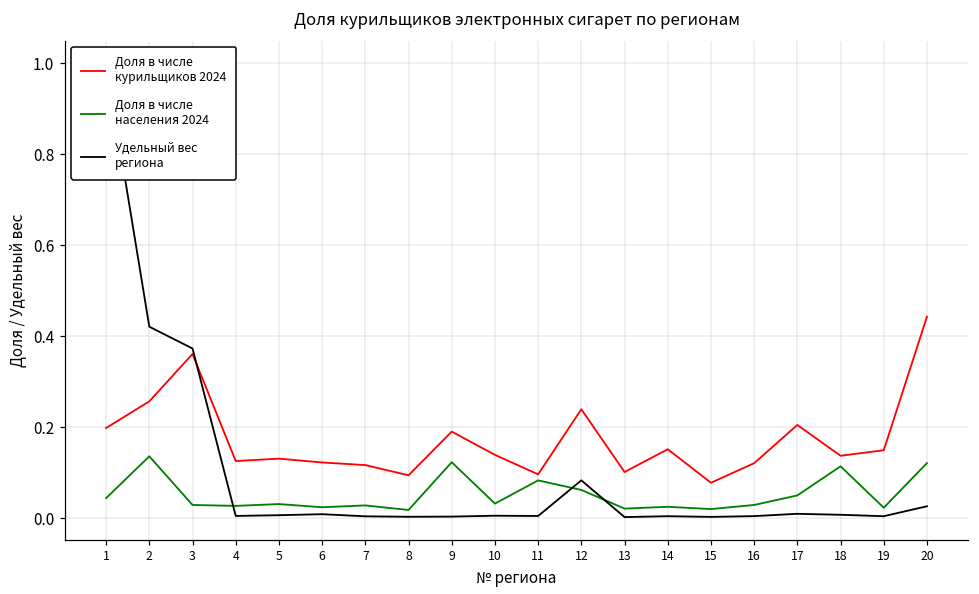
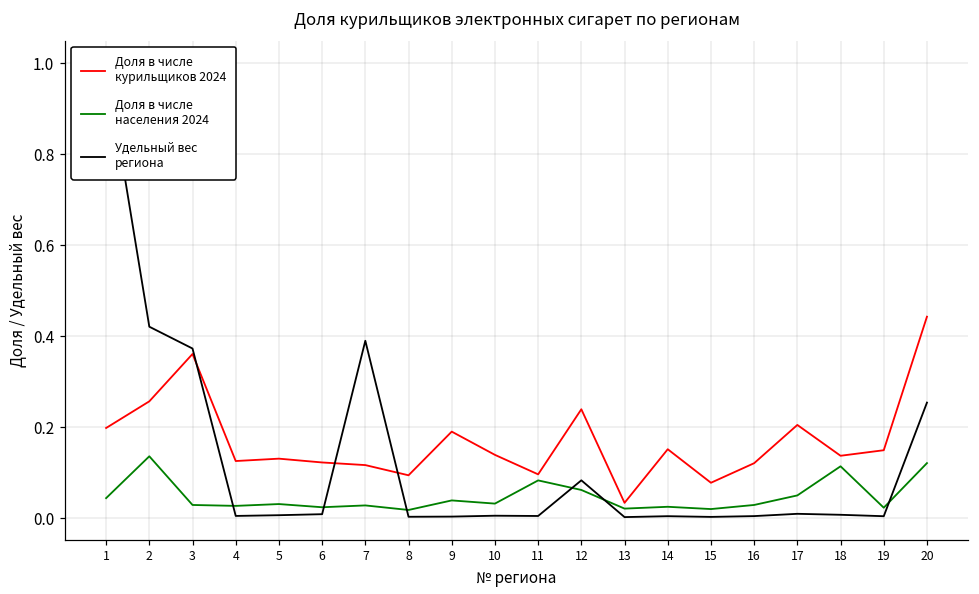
  {
    "Доля в числе курильщиков 2024": {
      "1": 0.20,
      "2": 0.26,
      "3": 0.36,
      "4": 0.13,
      "5": 0.13,
      "6": 0.12,
      "7": 0.12,
      "8": 0.09,
      "9": 0.19,
      "10": 0.14,
      "11": 0.10,
      "12": 0.24,
-     "13": 0.10,
+     "13": 0.03,
      "14": 0.15,
      "15": 0.08,
      "16": 0.12,
      "17": 0.20,
      "18": 0.14,
      "19": 0.15,
      "20": 0.44
    },
    "Доля в числе населения 2024": {
      "1": 0.04,
      "2": 0.14,
      "3": 0.03,
      "4": 0.03,
      "5": 0.03,
      "6": 0.02,
      "7": 0.03,
      "8": 0.02,
-     "9": 0.12,
+     "9": 0.04,
      "10": 0.03,
      "11": 0.08,
      "12": 0.06,
      "13": 0.02,
      "14": 0.03,
      "15": 0.02,
      "16": 0.03,
      "17": 0.05,
      "18": 0.11,
      "19": 0.02,
      "20": 0.12
    },
    "Удельный вес региона": {
      "2": 0.42,
      "3": 0.37,
      "4": 0.00,
      "5": 0.01,
      "6": 0.01,
-     "7": 0.00,
+     "7": 0.39,
      "8": 0.00,
      "9": 0.00,
      "10": 0.01,
      "11": 0.00,
      "12": 0.08,
      "13": 0.00,
      "14": 0.00,
      "15": 0.00,
      "16": 0.00,
      "17": 0.01,
      "18": 0.01,
      "19": 0.00,
-     "20": 0.03
+     "20": 0.25
    }
  }
